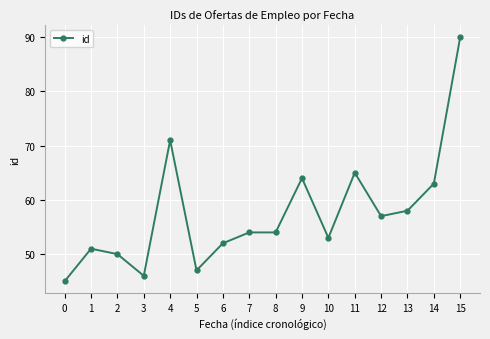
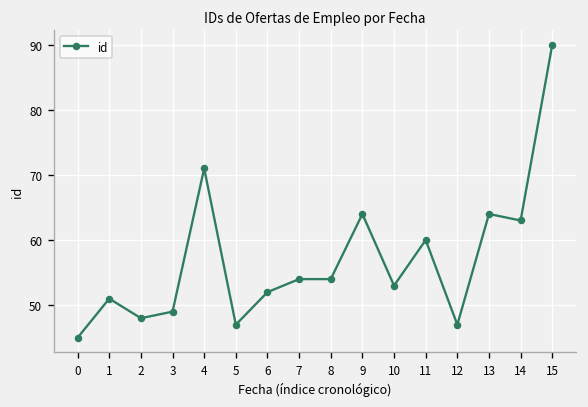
  {
    "0": 45,
    "1": 51,
-   "2": 50,
-   "3": 46,
+   "2": 48,
+   "3": 49,
    "4": 71,
    "5": 47,
    "6": 52,
    "7": 54,
    "8": 54,
    "9": 64,
    "10": 53,
-   "11": 65,
-   "12": 57,
-   "13": 58,
+   "11": 60,
+   "12": 47,
+   "13": 64,
    "14": 63,
    "15": 90
  }
